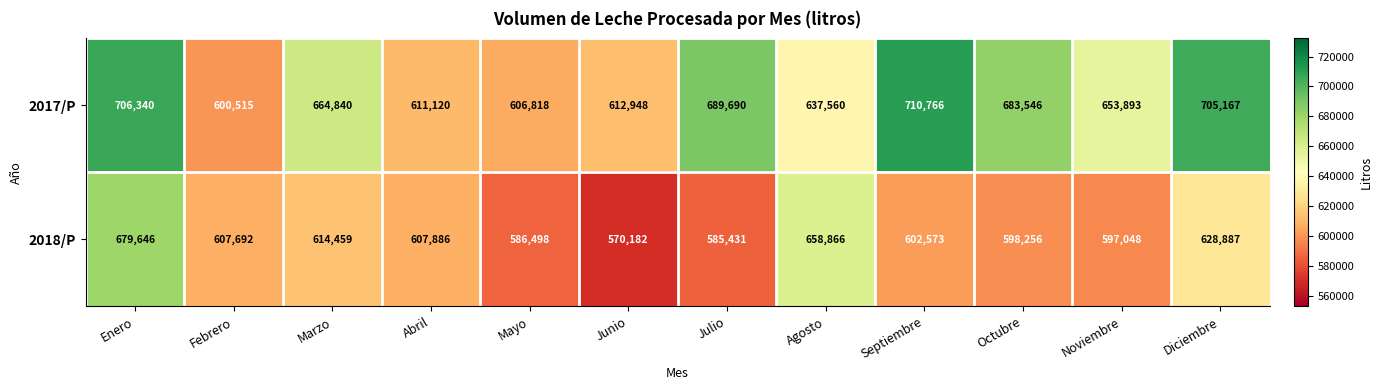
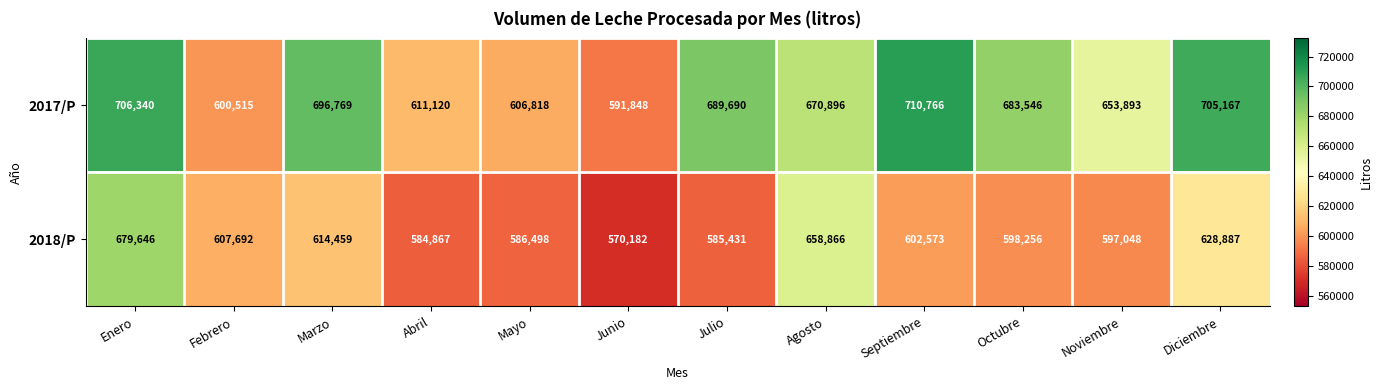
  {
    "2017/P": {
      "Enero": "706,340",
      "Febrero": "600,515",
-     "Marzo": "664,840",
+     "Marzo": "696,769",
      "Abril": "611,120",
      "Mayo": "606,818",
-     "Junio": "612,948",
+     "Junio": "591,848",
      "Julio": "689,690",
-     "Agosto": "637,560",
+     "Agosto": "670,896",
      "Septiembre": "710,766",
      "Octubre": "683,546",
      "Noviembre": "653,893",
      "Diciembre": "705,167"
    },
    "2018/P": {
      "Enero": "679,646",
      "Febrero": "607,692",
      "Marzo": "614,459",
-     "Abril": "607,886",
+     "Abril": "584,867",
      "Mayo": "586,498",
      "Junio": "570,182",
      "Julio": "585,431",
      "Agosto": "658,866",
      "Septiembre": "602,573",
      "Octubre": "598,256",
      "Noviembre": "597,048",
      "Diciembre": "628,887"
    }
  }
